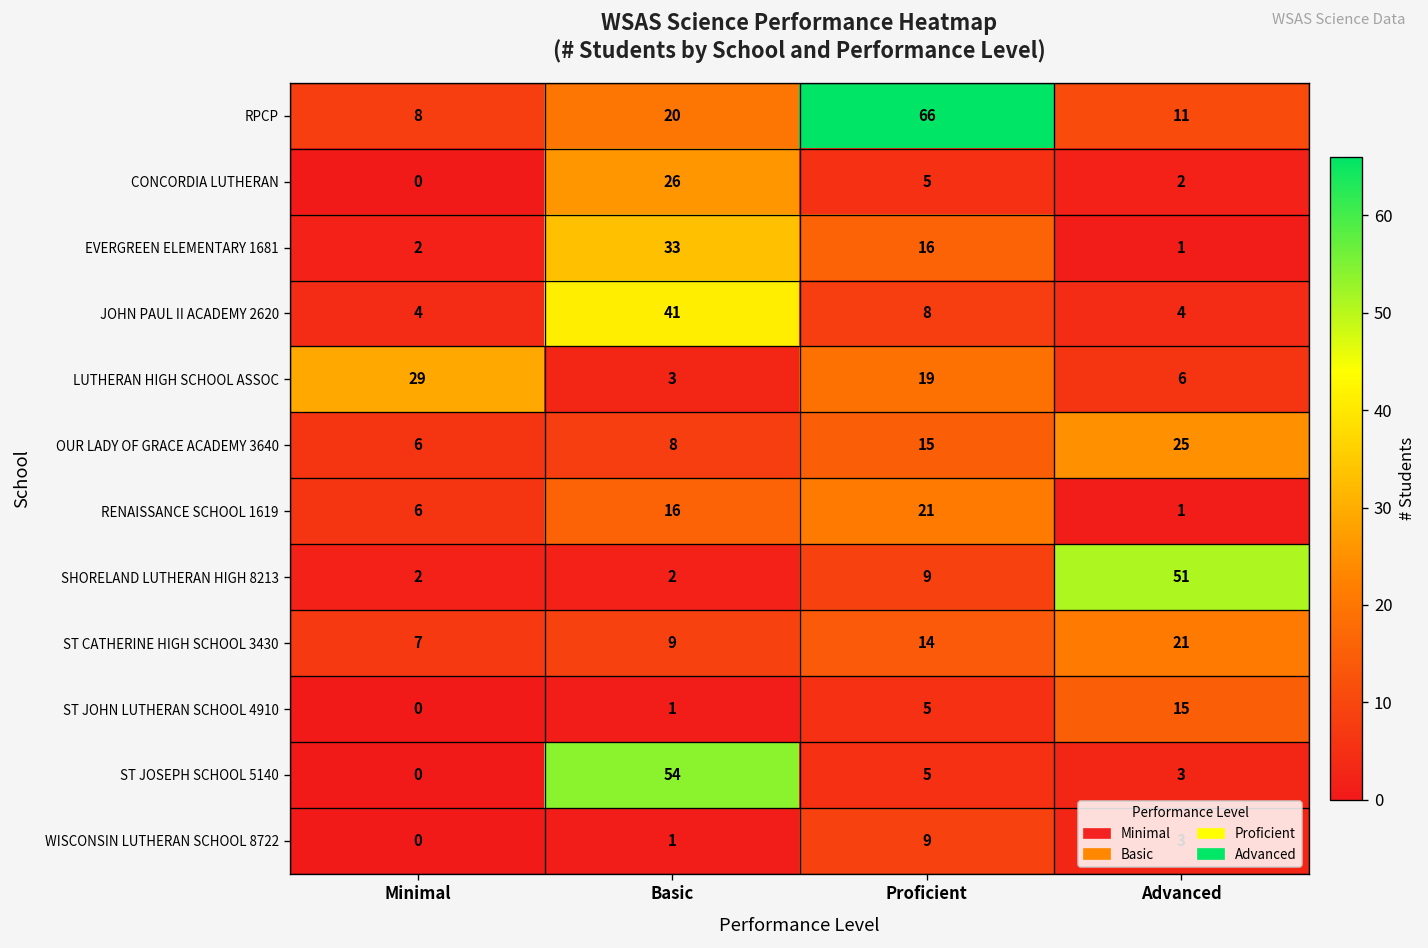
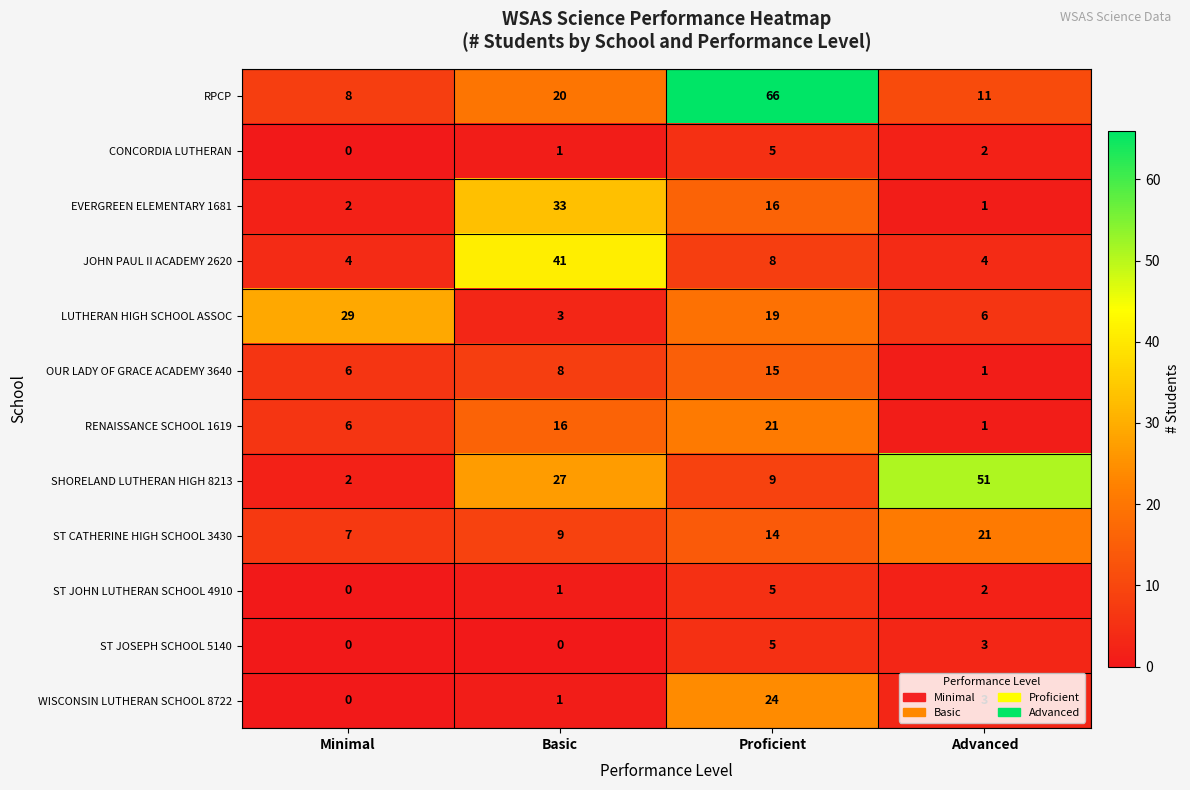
  {
    "RPCP": {
      "Minimal": 8,
      "Basic": 20,
      "Proficient": 66,
      "Advanced": 11
    },
    "CONCORDIA LUTHERAN": {
      "Minimal": 0,
-     "Basic": 26,
+     "Basic": 1,
      "Proficient": 5,
      "Advanced": 2
    },
    "EVERGREEN ELEMENTARY 1681": {
      "Minimal": 2,
      "Basic": 33,
      "Proficient": 16,
      "Advanced": 1
    },
    "JOHN PAUL II ACADEMY 2620": {
      "Minimal": 4,
      "Basic": 41,
      "Proficient": 8,
      "Advanced": 4
    },
    "LUTHERAN HIGH SCHOOL ASSOC": {
      "Minimal": 29,
      "Basic": 3,
      "Proficient": 19,
      "Advanced": 6
    },
    "OUR LADY OF GRACE ACADEMY 3640": {
      "Minimal": 6,
      "Basic": 8,
      "Proficient": 15,
-     "Advanced": 25
+     "Advanced": 1
    },
    "RENAISSANCE SCHOOL 1619": {
      "Minimal": 6,
      "Basic": 16,
      "Proficient": 21,
      "Advanced": 1
    },
    "SHORELAND LUTHERAN HIGH 8213": {
      "Minimal": 2,
-     "Basic": 2,
+     "Basic": 27,
      "Proficient": 9,
      "Advanced": 51
    },
    "ST CATHERINE HIGH SCHOOL 3430": {
      "Minimal": 7,
      "Basic": 9,
      "Proficient": 14,
      "Advanced": 21
    },
    "ST JOHN LUTHERAN SCHOOL 4910": {
      "Minimal": 0,
      "Basic": 1,
      "Proficient": 5,
-     "Advanced": 15
+     "Advanced": 2
    },
    "ST JOSEPH SCHOOL 5140": {
      "Minimal": 0,
-     "Basic": 54,
+     "Basic": 0,
      "Proficient": 5,
      "Advanced": 3
    },
    "WISCONSIN LUTHERAN SCHOOL 8722": {
      "Minimal": 0,
      "Basic": 1,
-     "Proficient": 9
+     "Proficient": 24
    }
  }
